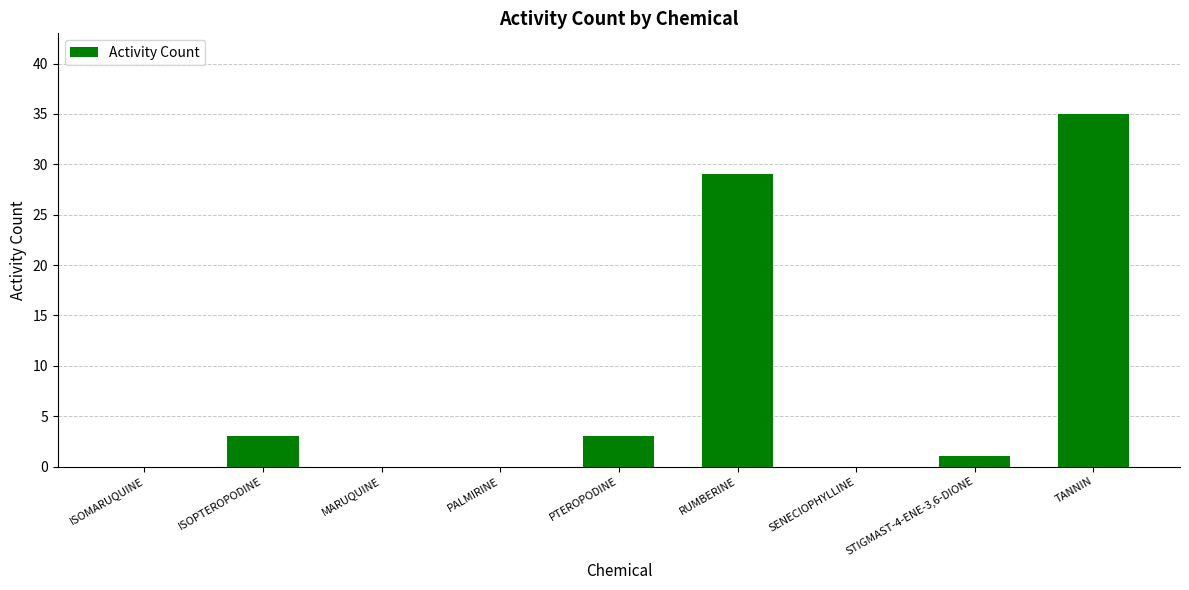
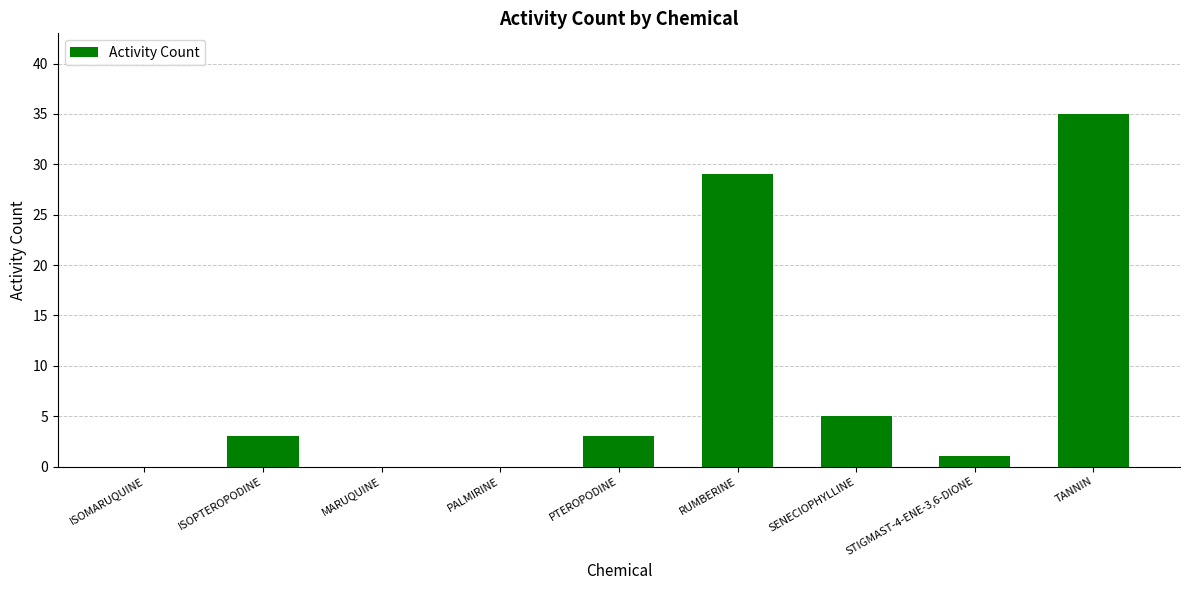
  {
    "ISOMARUQUINE": 0,
    "ISOPTEROPODINE": 3,
    "MARUQUINE": 0,
    "PALMIRINE": 0,
    "PTEROPODINE": 3,
    "RUMBERINE": 29,
-   "SENECIOPHYLLINE": 0,
+   "SENECIOPHYLLINE": 5,
    "STIGMAST-4-ENE-3,6-DIONE": 1,
    "TANNIN": 35
  }
